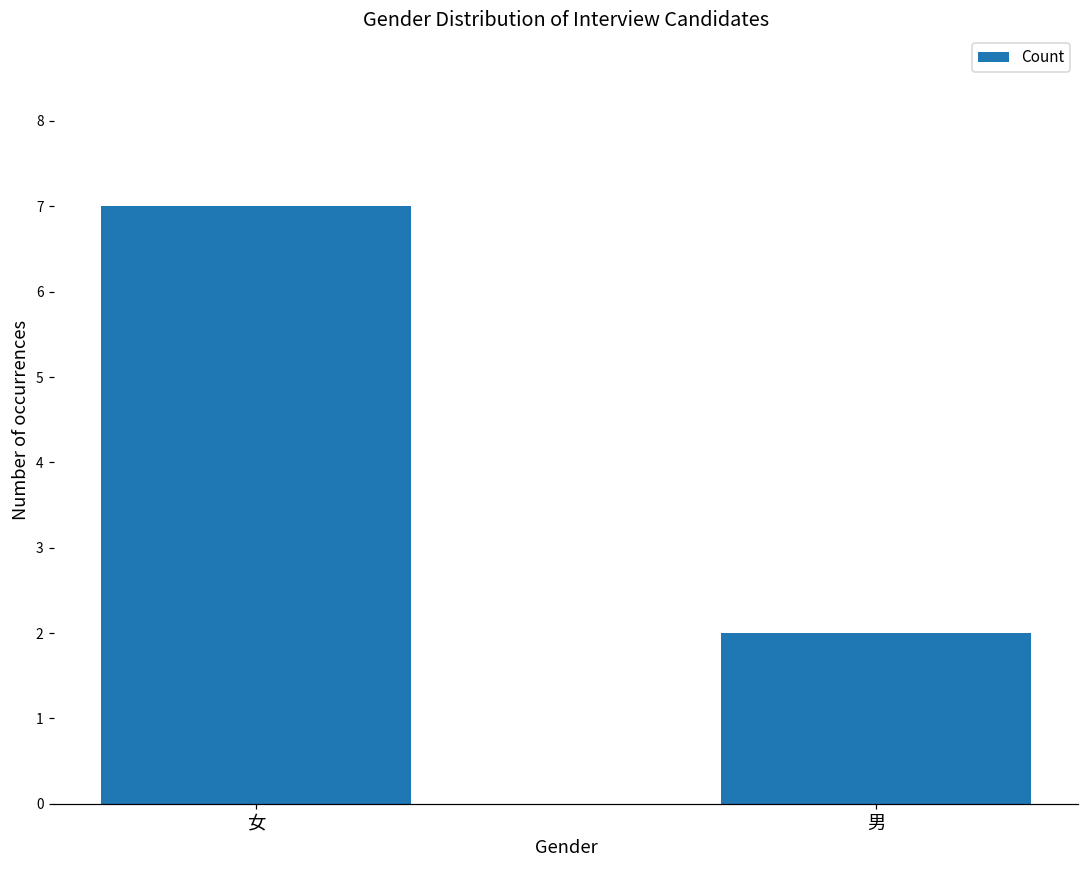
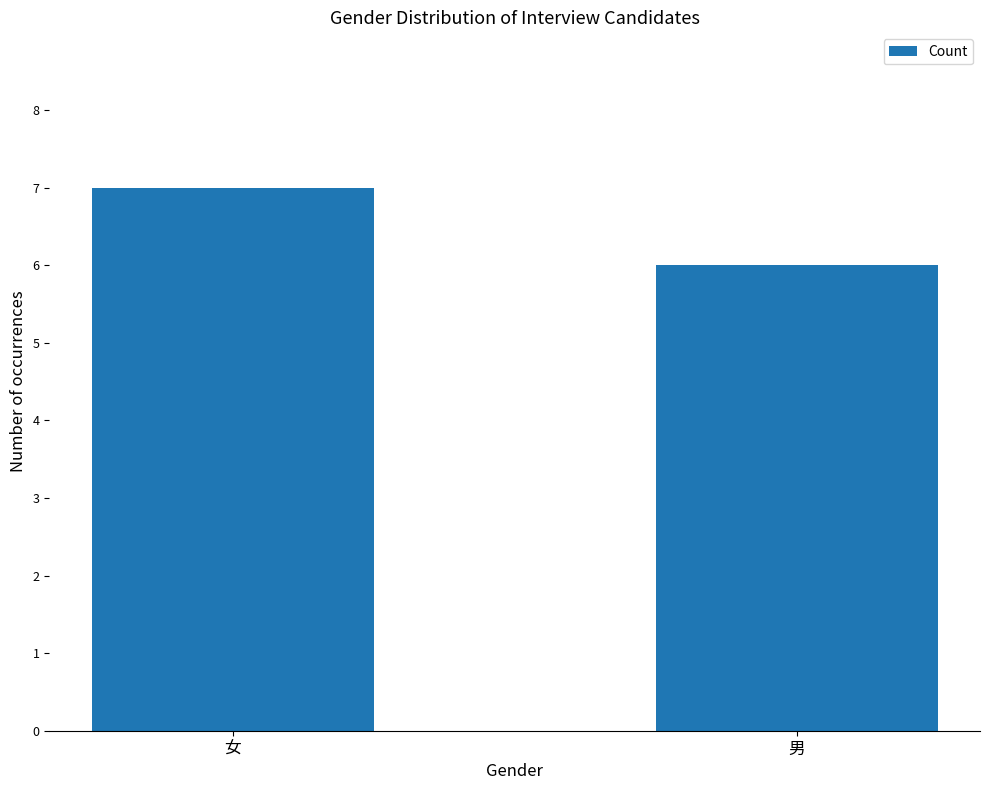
  {
    "女": 7,
-   "男": 2
+   "男": 6
  }
